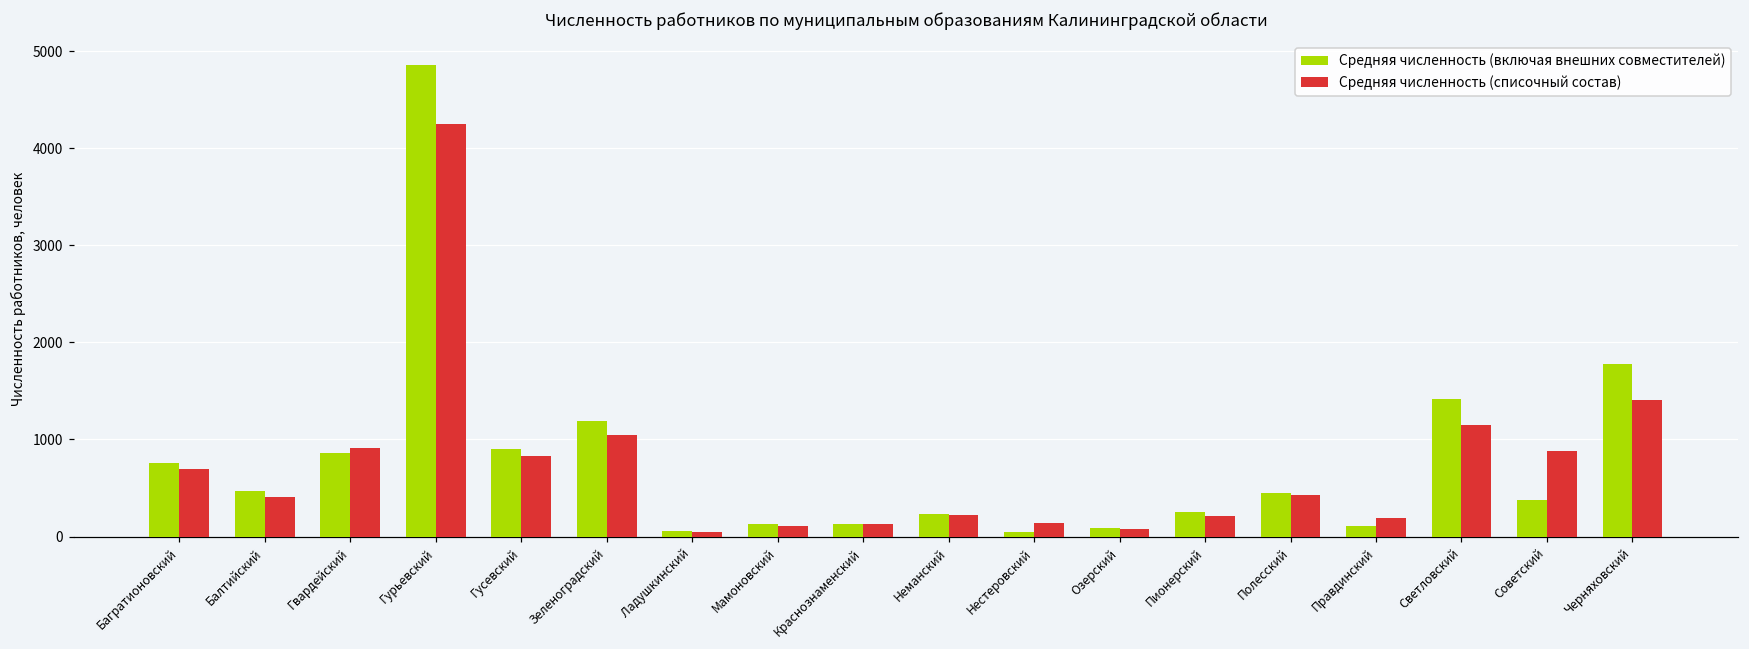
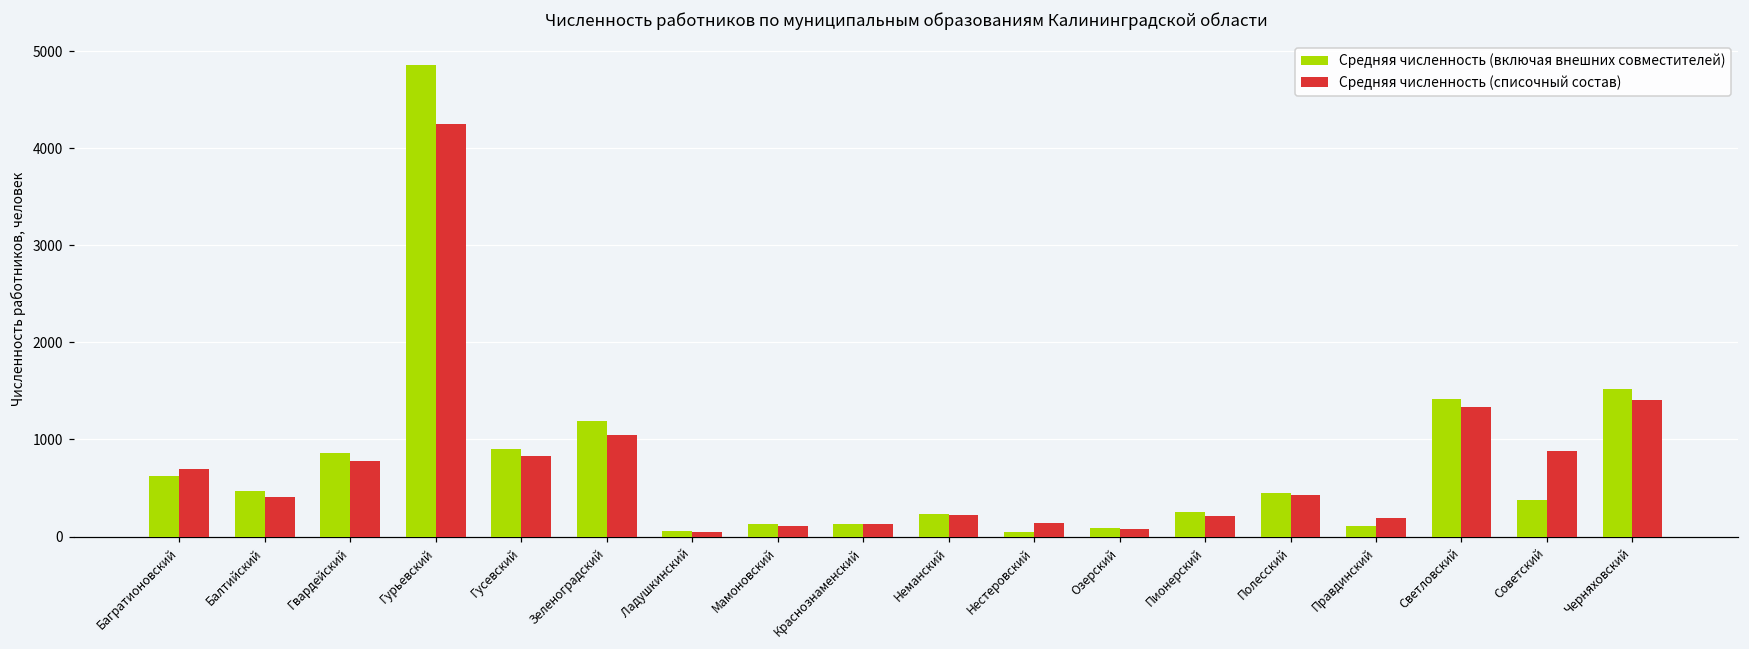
  {
    "Средняя численность (включая внешних совместителей)": {
-     "Багратионовский": 800,
+     "Багратионовский": 600,
      "Балтийский": 500,
      "Гвардейский": 900,
      "Гурьевский": 4900,
      "Гусевский": 900,
      "Зеленоградский": 1200,
      "Ладушкинский": 100,
      "Мамоновский": 100,
      "Краснознаменский": 100,
      "Неманский": 200,
      "Нестеровский": 100,
      "Озерский": 100,
      "Пионерский": 200,
      "Полесский": 400,
      "Правдинский": 100,
      "Светловский": 1400,
      "Советский": 400,
-     "Черняховский": 1800
+     "Черняховский": 1500
    },
    "Средняя численность (списочный состав)": {
      "Багратионовский": 700,
      "Балтийский": 400,
-     "Гвардейский": 900,
+     "Гвардейский": 800,
      "Гурьевский": 4200,
      "Гусевский": 800,
      "Зеленоградский": 1000,
      "Ладушкинский": 100,
      "Мамоновский": 100,
      "Краснознаменский": 100,
      "Неманский": 200,
      "Нестеровский": 100,
      "Озерский": 100,
      "Пионерский": 200,
      "Полесский": 400,
      "Правдинский": 200,
-     "Светловский": 1100,
+     "Светловский": 1300,
      "Советский": 900,
      "Черняховский": 1400
    }
  }
